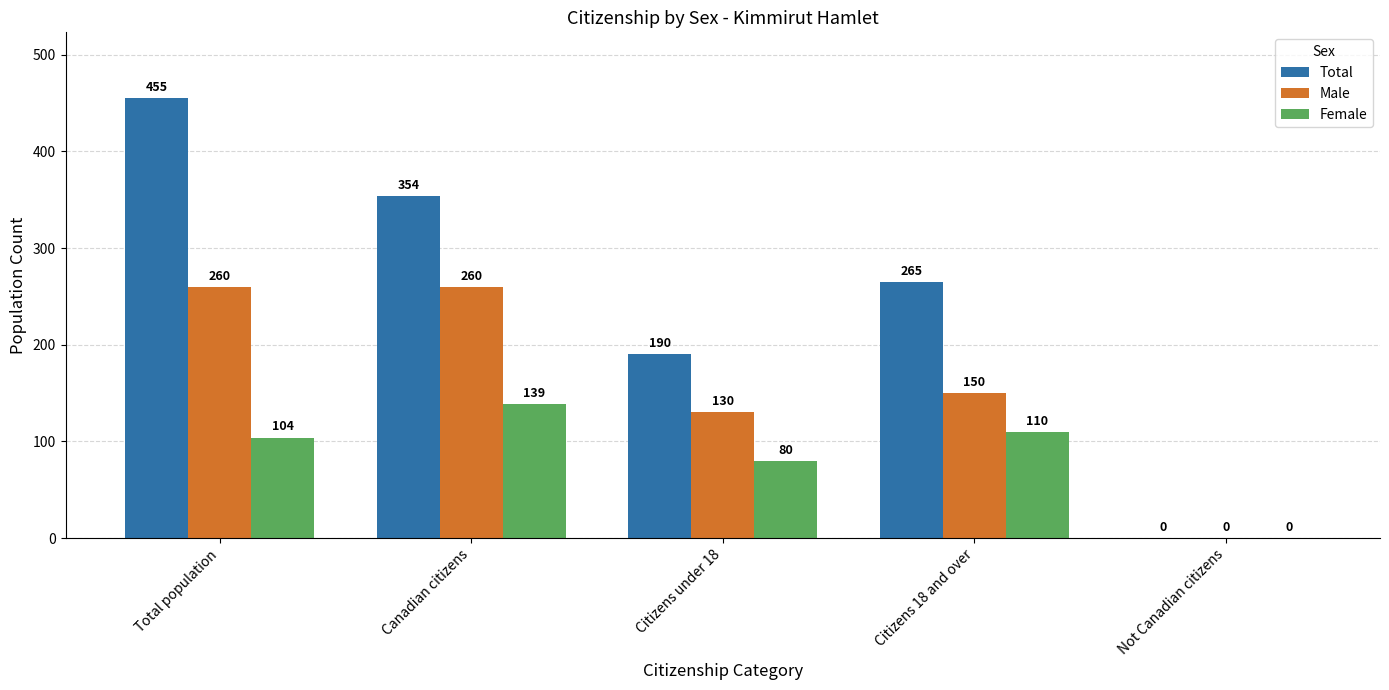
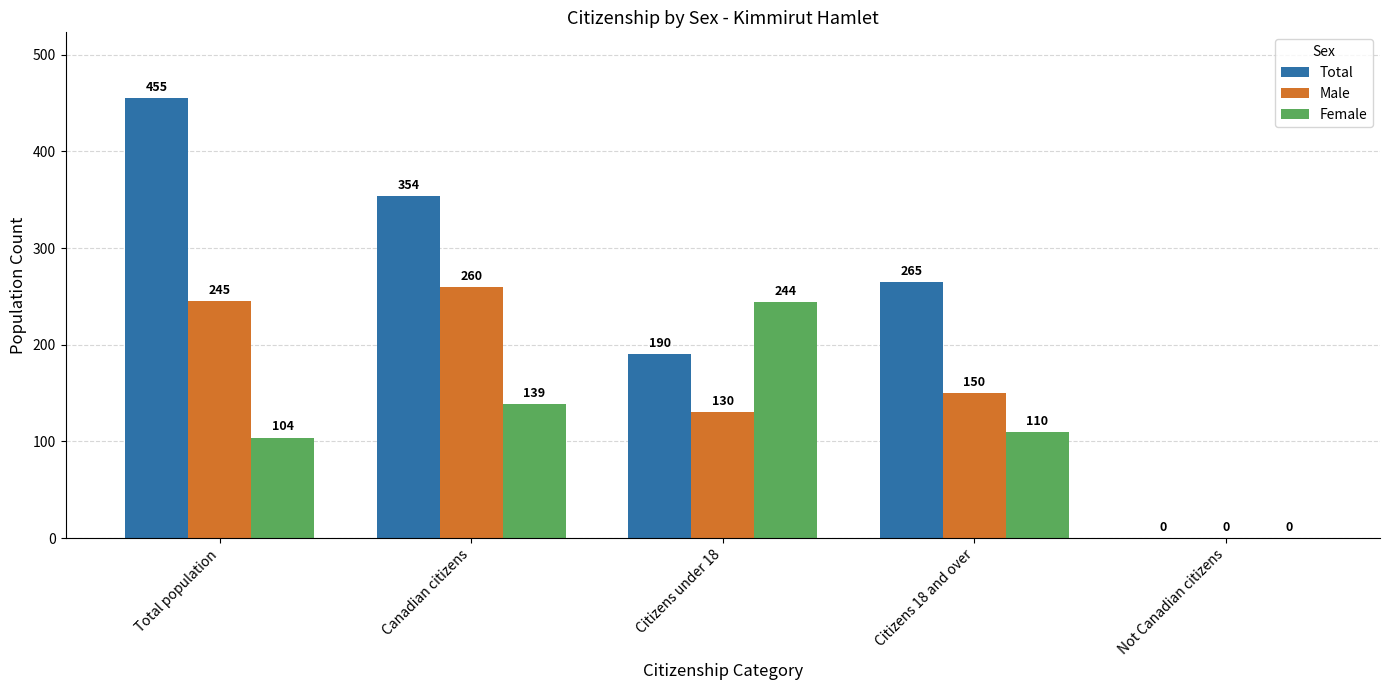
  {
    "Total": {
      "Total population": 455,
      "Canadian citizens": 354,
      "Citizens under 18": 190,
      "Citizens 18 and over": 265,
      "Not Canadian citizens": 0
    },
    "Male": {
-     "Total population": 260,
+     "Total population": 245,
      "Canadian citizens": 260,
      "Citizens under 18": 130,
      "Citizens 18 and over": 150,
      "Not Canadian citizens": 0
    },
    "Female": {
      "Total population": 104,
      "Canadian citizens": 139,
-     "Citizens under 18": 80,
+     "Citizens under 18": 244,
      "Citizens 18 and over": 110,
      "Not Canadian citizens": 0
    }
  }
